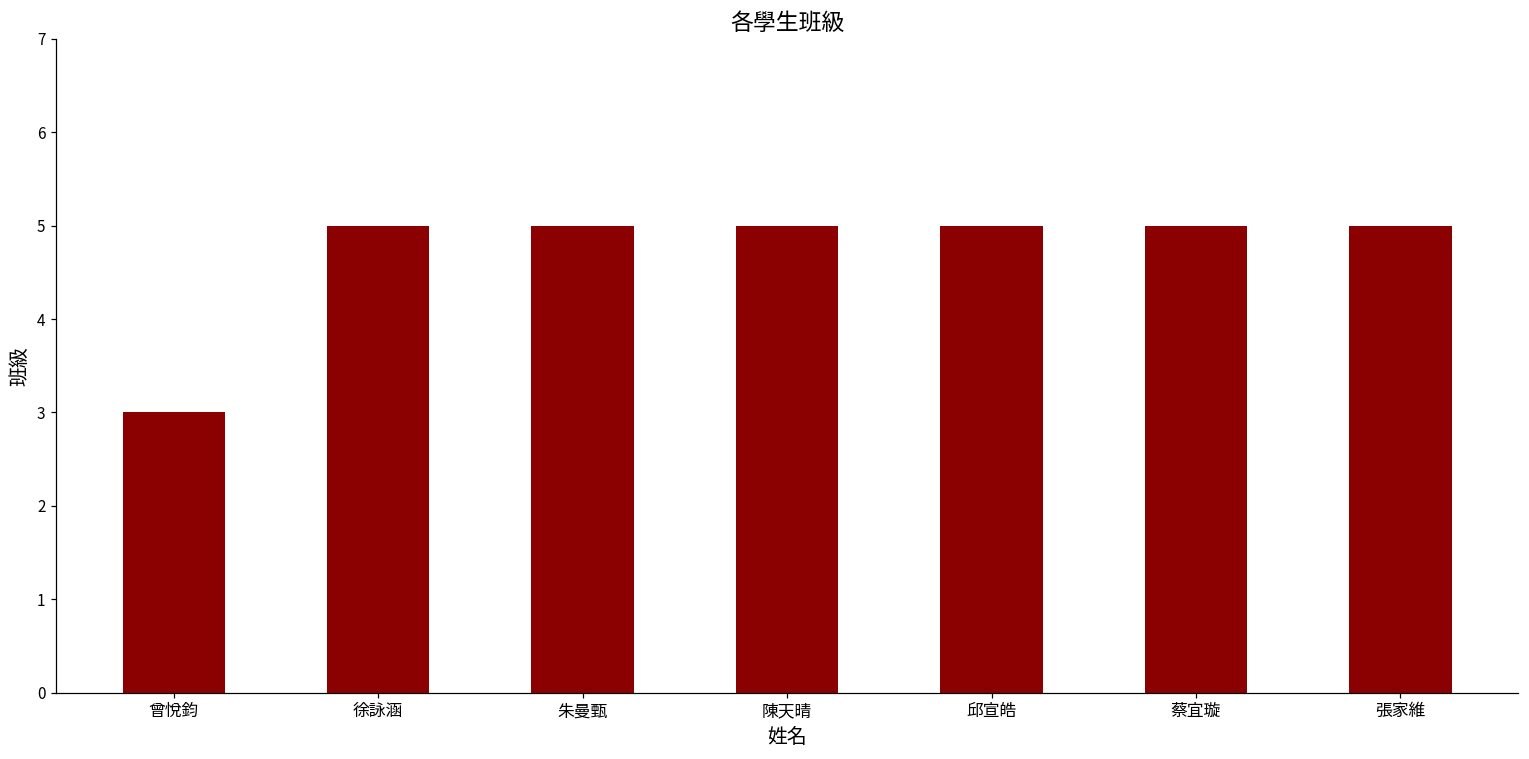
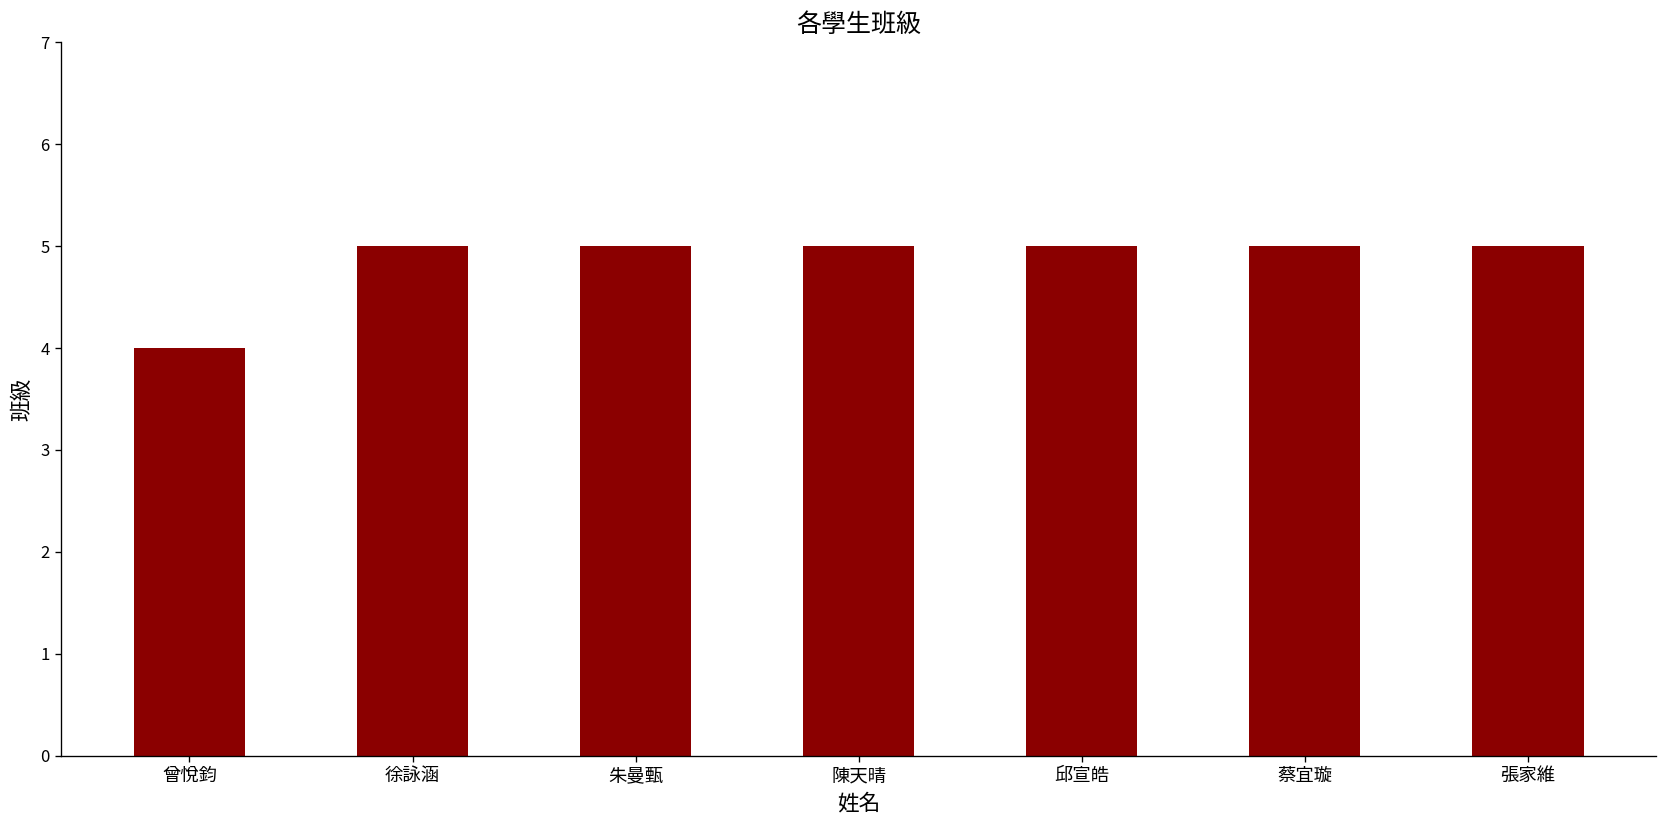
  {
-   "曾悅鈞": 3,
+   "曾悅鈞": 4,
    "徐詠涵": 5,
    "朱曼甄": 5,
    "陳天晴": 5,
    "邱宣皓": 5,
    "蔡宜璇": 5,
    "張家維": 5
  }
